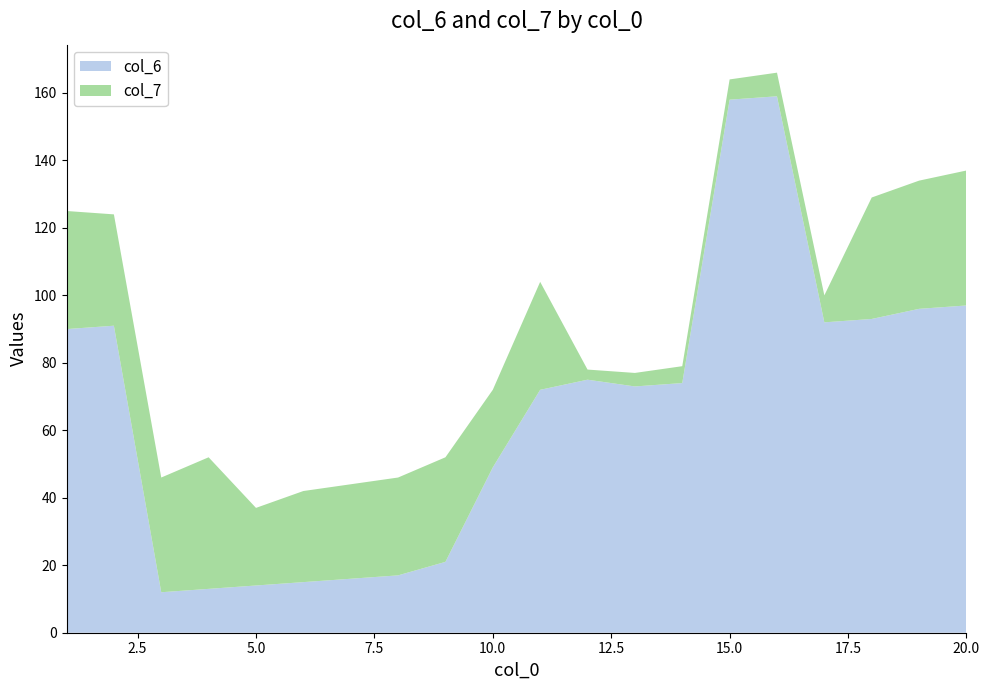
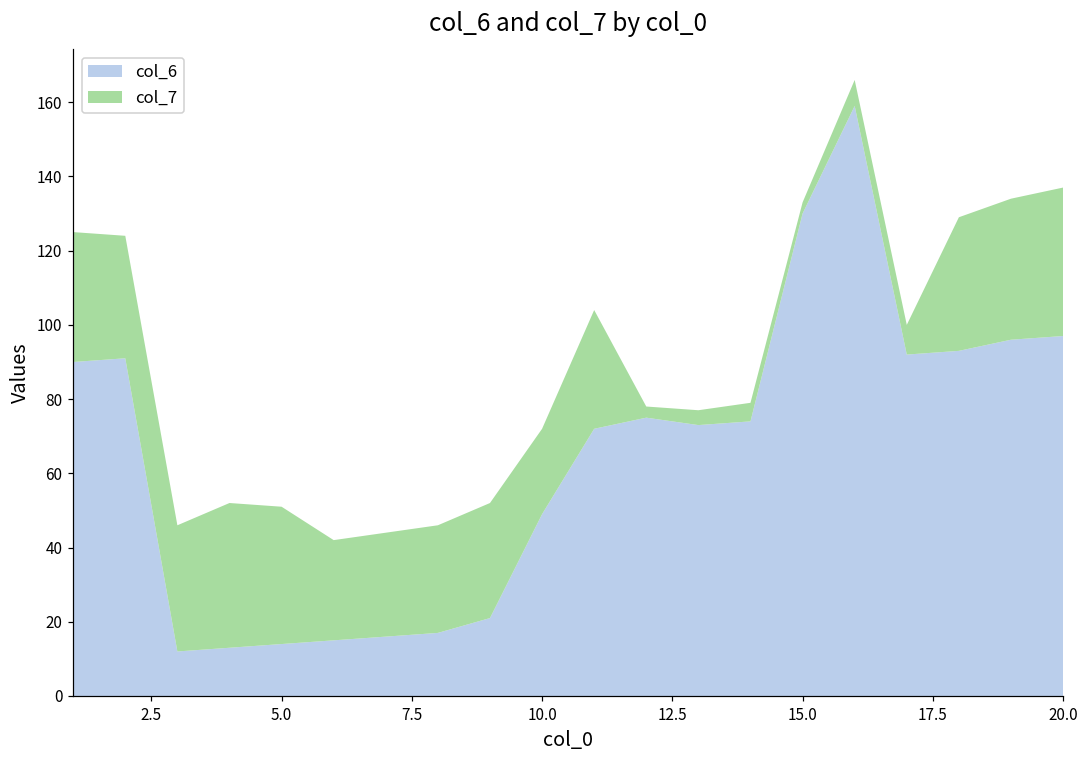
  {
    "col_6": {
      "5.0": 14,
      "10.0": 49,
-     "15.0": 158,
+     "15.0": 130,
      "20.0": 97
    },
    "col_7": {
-     "5.0": 23,
+     "5.0": 37,
      "10.0": 23,
-     "15.0": 6,
+     "15.0": 3,
      "20.0": 40
    }
  }
